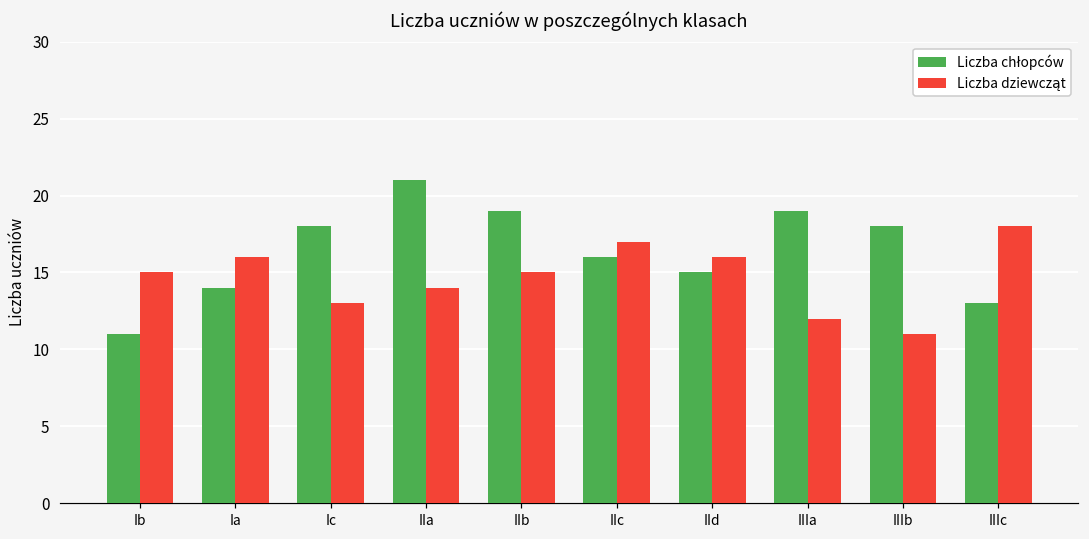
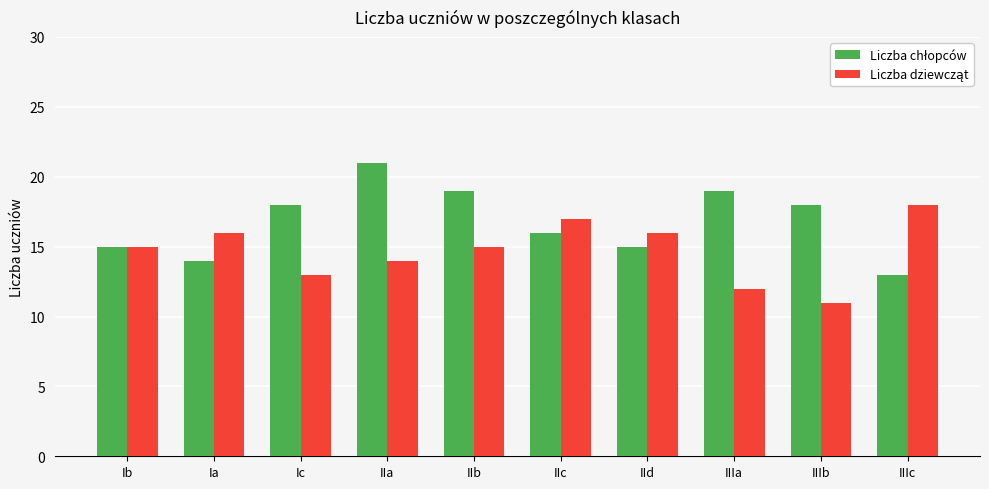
  {
    "Liczba chłopców": {
-     "Ib": 11,
+     "Ib": 15,
      "Ia": 14,
      "Ic": 18,
      "IIa": 21,
      "IIb": 19,
      "IIc": 16,
      "IId": 15,
      "IIIa": 19,
      "IIIb": 18,
      "IIIc": 13
    },
    "Liczba dziewcząt": {
      "Ib": 15,
      "Ia": 16,
      "Ic": 13,
      "IIa": 14,
      "IIb": 15,
      "IIc": 17,
      "IId": 16,
      "IIIa": 12,
      "IIIb": 11,
      "IIIc": 18
    }
  }
